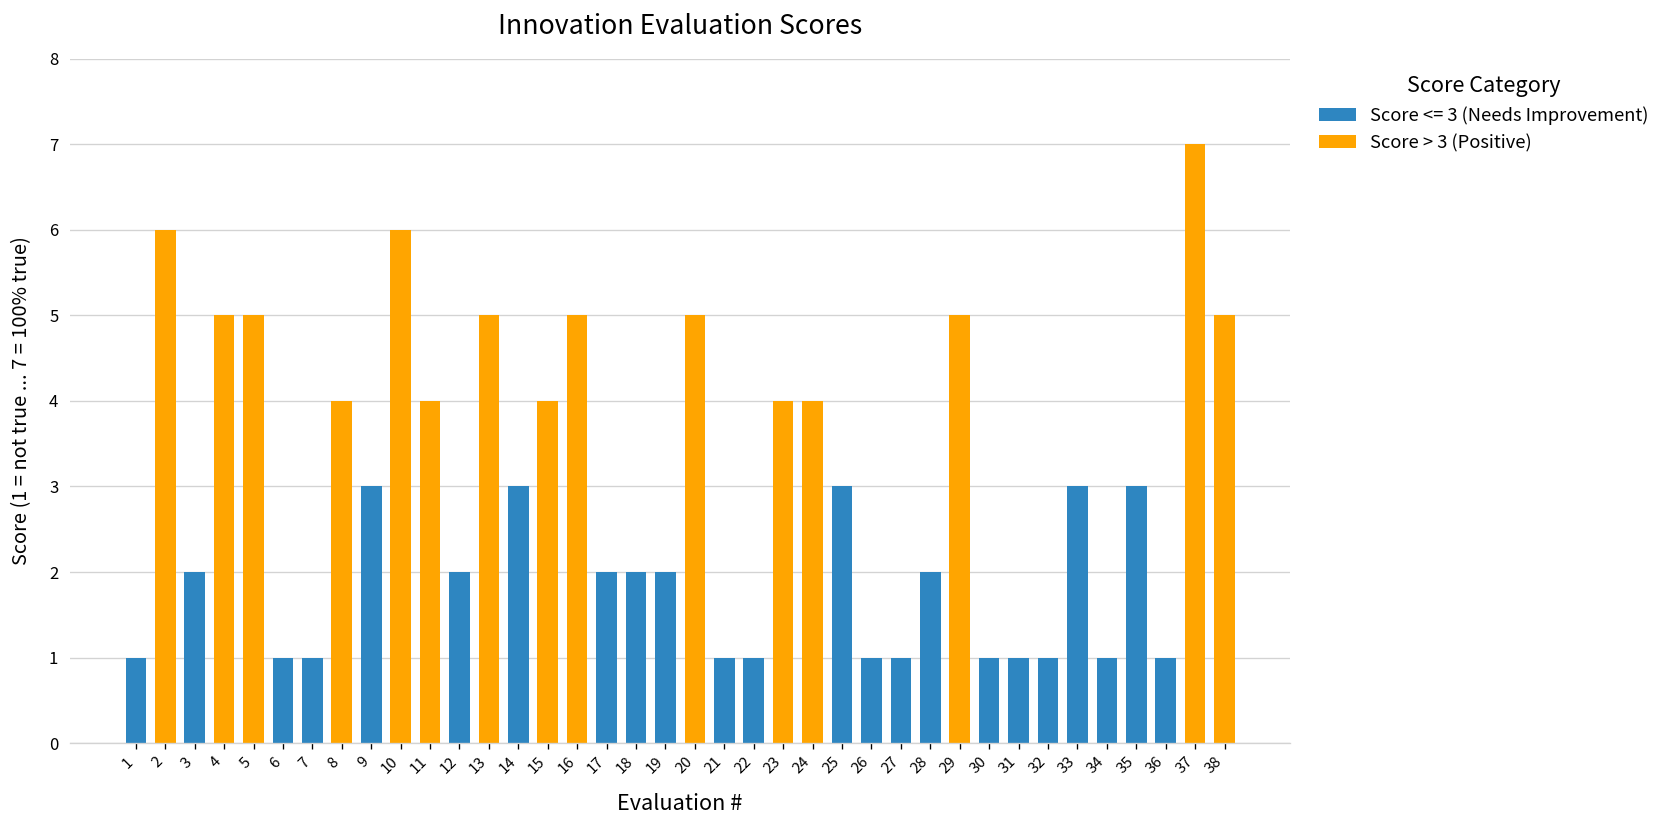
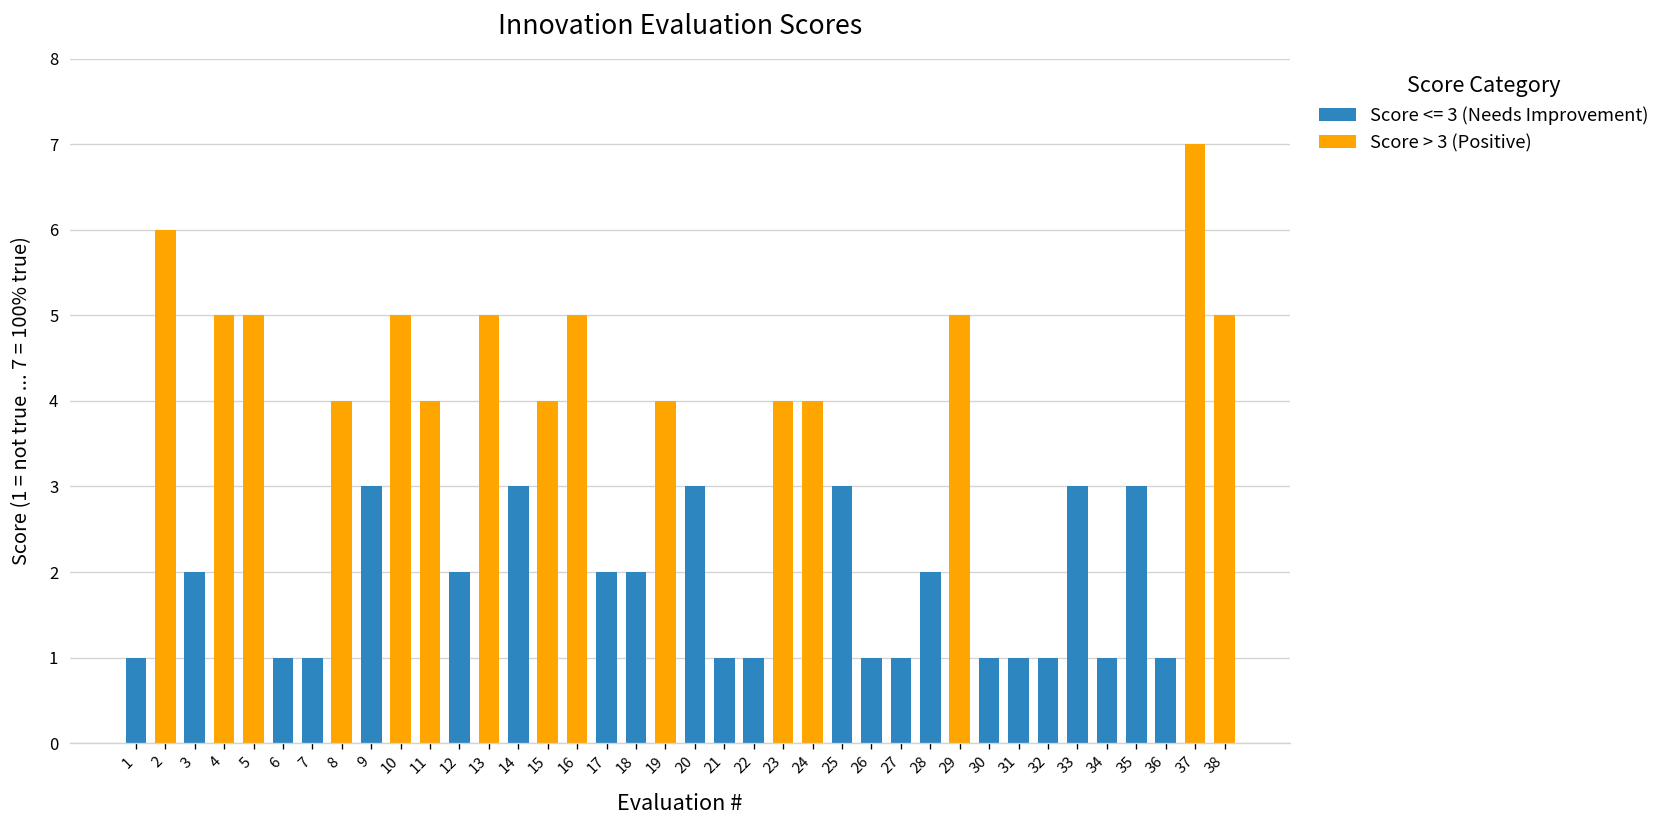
  {
    "1": 1,
    "2": 6,
    "3": 2,
    "4": 5,
    "5": 5,
    "6": 1,
    "7": 1,
    "8": 4,
    "9": 3,
-   "10": 6,
+   "10": 5,
    "11": 4,
    "12": 2,
    "13": 5,
    "14": 3,
    "15": 4,
    "16": 5,
    "17": 2,
    "18": 2,
-   "19": 2,
-   "20": 5,
+   "19": 4,
+   "20": 3,
    "21": 1,
    "22": 1,
    "23": 4,
    "24": 4,
    "25": 3,
    "26": 1,
    "27": 1,
    "28": 2,
    "29": 5,
    "30": 1,
    "31": 1,
    "32": 1,
    "33": 3,
    "34": 1,
    "35": 3,
    "36": 1,
    "37": 7,
    "38": 5
  }
